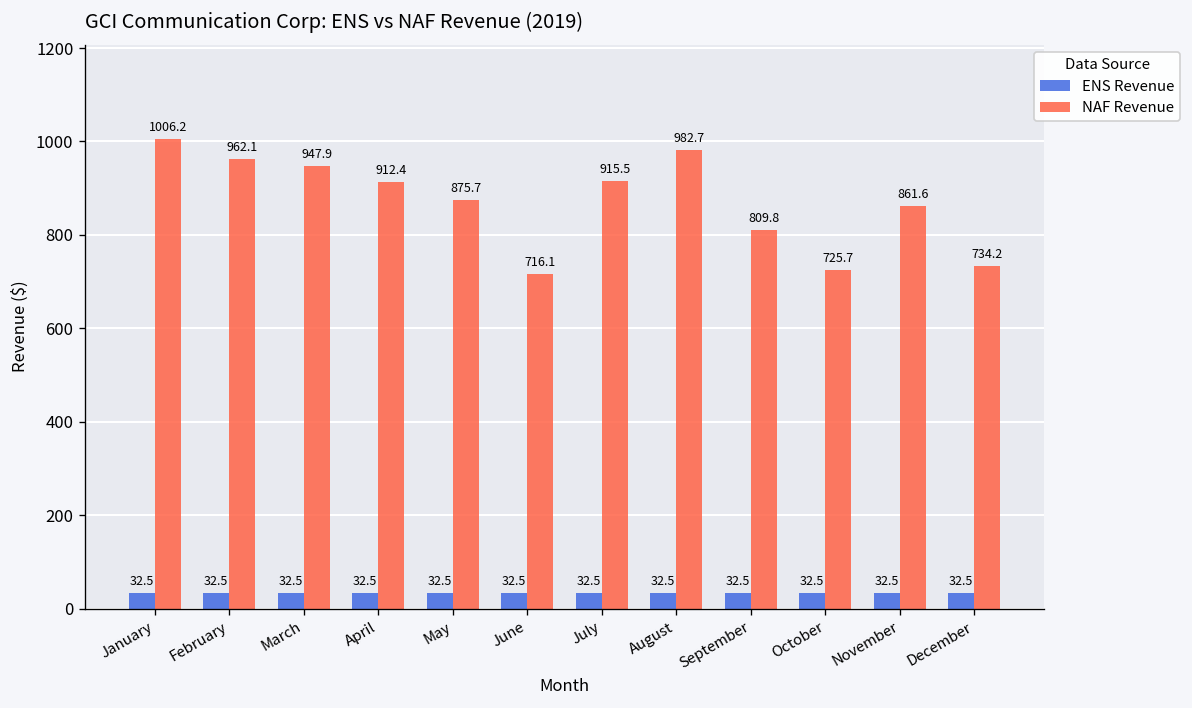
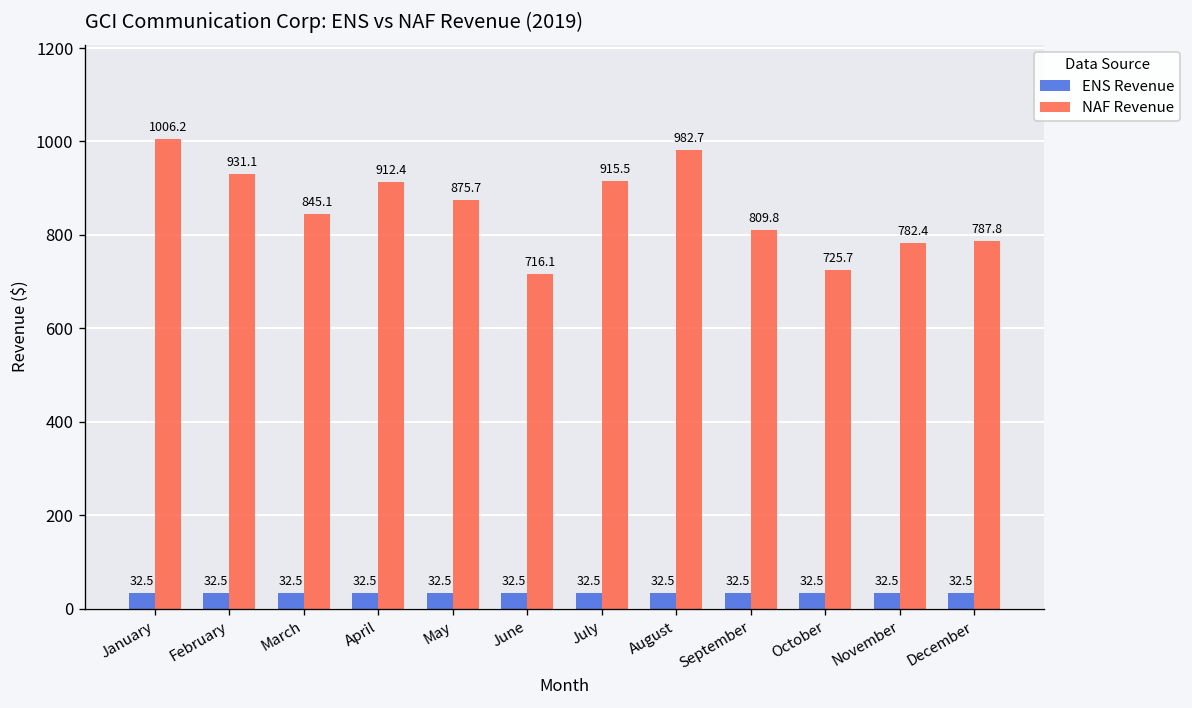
  {
    "ENS Revenue": {
      "January": 32.5,
      "February": 32.5,
      "March": 32.5,
      "April": 32.5,
      "May": 32.5,
      "June": 32.5,
      "July": 32.5,
      "August": 32.5,
      "September": 32.5,
      "October": 32.5,
      "November": 32.5,
      "December": 32.5
    },
    "NAF Revenue": {
      "January": 1006.2,
-     "February": 962.1,
-     "March": 947.9,
+     "February": 931.1,
+     "March": 845.1,
      "April": 912.4,
      "May": 875.7,
      "June": 716.1,
      "July": 915.5,
      "August": 982.7,
      "September": 809.8,
      "October": 725.7,
-     "November": 861.6,
-     "December": 734.2
+     "November": 782.4,
+     "December": 787.8
    }
  }
